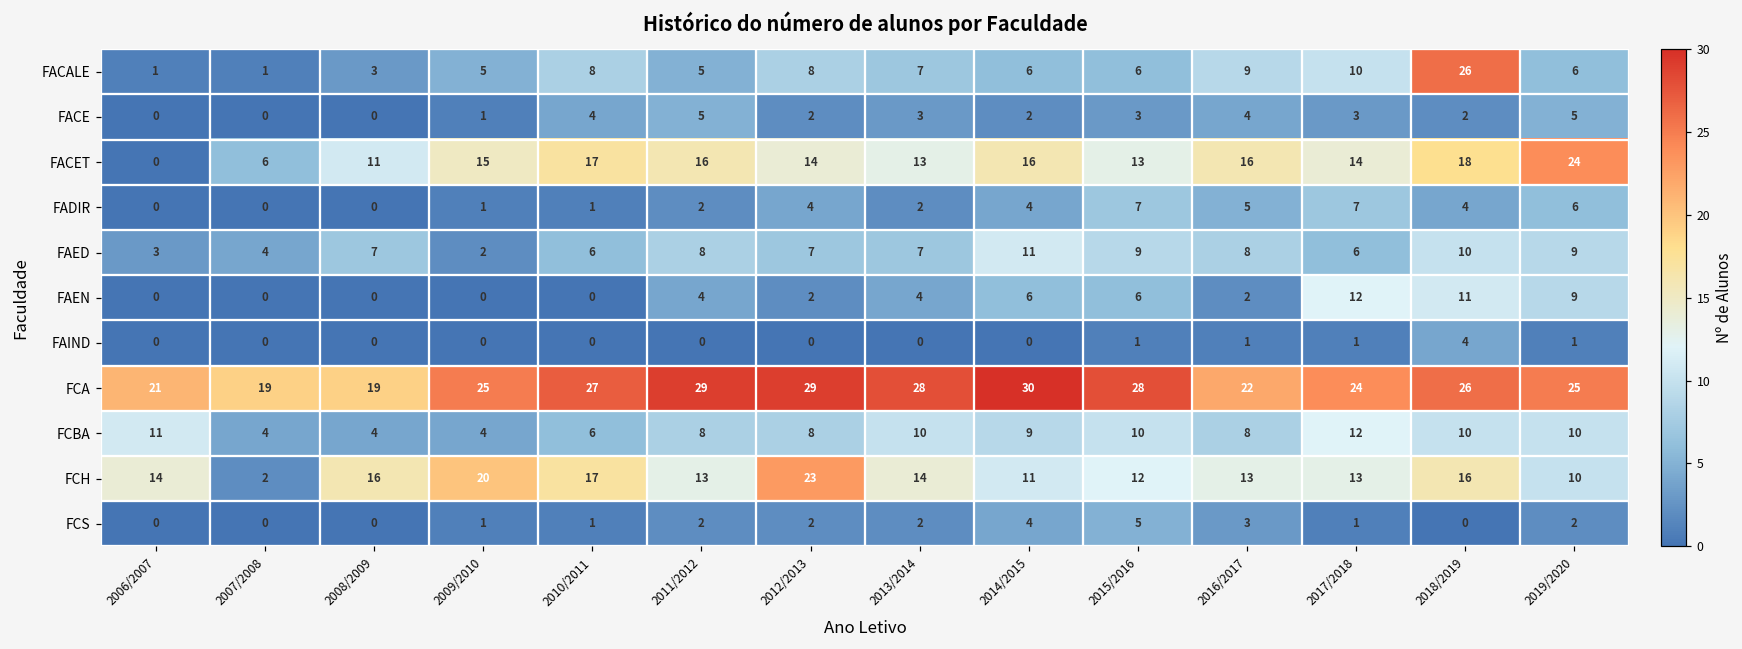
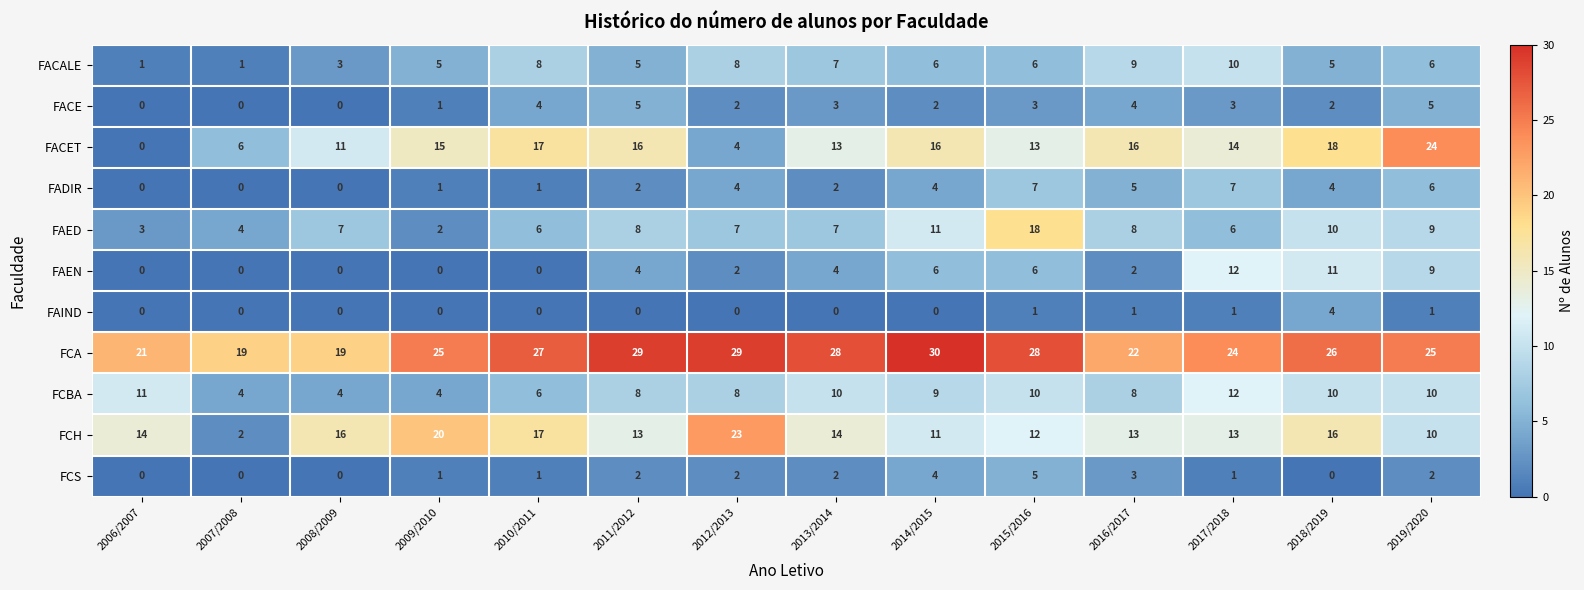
  {
    "FACALE": {
      "2006/2007": 1,
      "2007/2008": 1,
      "2008/2009": 3,
      "2009/2010": 5,
      "2010/2011": 8,
      "2011/2012": 5,
      "2012/2013": 8,
      "2013/2014": 7,
      "2014/2015": 6,
      "2015/2016": 6,
      "2016/2017": 9,
      "2017/2018": 10,
-     "2018/2019": 26,
+     "2018/2019": 5,
      "2019/2020": 6
    },
    "FACE": {
      "2006/2007": 0,
      "2007/2008": 0,
      "2008/2009": 0,
      "2009/2010": 1,
      "2010/2011": 4,
      "2011/2012": 5,
      "2012/2013": 2,
      "2013/2014": 3,
      "2014/2015": 2,
      "2015/2016": 3,
      "2016/2017": 4,
      "2017/2018": 3,
      "2018/2019": 2,
      "2019/2020": 5
    },
    "FACET": {
      "2006/2007": 0,
      "2007/2008": 6,
      "2008/2009": 11,
      "2009/2010": 15,
      "2010/2011": 17,
      "2011/2012": 16,
-     "2012/2013": 14,
+     "2012/2013": 4,
      "2013/2014": 13,
      "2014/2015": 16,
      "2015/2016": 13,
      "2016/2017": 16,
      "2017/2018": 14,
      "2018/2019": 18,
      "2019/2020": 24
    },
    "FADIR": {
      "2006/2007": 0,
      "2007/2008": 0,
      "2008/2009": 0,
      "2009/2010": 1,
      "2010/2011": 1,
      "2011/2012": 2,
      "2012/2013": 4,
      "2013/2014": 2,
      "2014/2015": 4,
      "2015/2016": 7,
      "2016/2017": 5,
      "2017/2018": 7,
      "2018/2019": 4,
      "2019/2020": 6
    },
    "FAED": {
      "2006/2007": 3,
      "2007/2008": 4,
      "2008/2009": 7,
      "2009/2010": 2,
      "2010/2011": 6,
      "2011/2012": 8,
      "2012/2013": 7,
      "2013/2014": 7,
      "2014/2015": 11,
-     "2015/2016": 9,
+     "2015/2016": 18,
      "2016/2017": 8,
      "2017/2018": 6,
      "2018/2019": 10,
      "2019/2020": 9
    },
    "FAEN": {
      "2006/2007": 0,
      "2007/2008": 0,
      "2008/2009": 0,
      "2009/2010": 0,
      "2010/2011": 0,
      "2011/2012": 4,
      "2012/2013": 2,
      "2013/2014": 4,
      "2014/2015": 6,
      "2015/2016": 6,
      "2016/2017": 2,
      "2017/2018": 12,
      "2018/2019": 11,
      "2019/2020": 9
    },
    "FAIND": {
      "2006/2007": 0,
      "2007/2008": 0,
      "2008/2009": 0,
      "2009/2010": 0,
      "2010/2011": 0,
      "2011/2012": 0,
      "2012/2013": 0,
      "2013/2014": 0,
      "2014/2015": 0,
      "2015/2016": 1,
      "2016/2017": 1,
      "2017/2018": 1,
      "2018/2019": 4,
      "2019/2020": 1
    },
    "FCA": {
      "2006/2007": 21,
      "2007/2008": 19,
      "2008/2009": 19,
      "2009/2010": 25,
      "2010/2011": 27,
      "2011/2012": 29,
      "2012/2013": 29,
      "2013/2014": 28,
      "2014/2015": 30,
      "2015/2016": 28,
      "2016/2017": 22,
      "2017/2018": 24,
      "2018/2019": 26,
      "2019/2020": 25
    },
    "FCBA": {
      "2006/2007": 11,
      "2007/2008": 4,
      "2008/2009": 4,
      "2009/2010": 4,
      "2010/2011": 6,
      "2011/2012": 8,
      "2012/2013": 8,
      "2013/2014": 10,
      "2014/2015": 9,
      "2015/2016": 10,
      "2016/2017": 8,
      "2017/2018": 12,
      "2018/2019": 10,
      "2019/2020": 10
    },
    "FCH": {
      "2006/2007": 14,
      "2007/2008": 2,
      "2008/2009": 16,
      "2009/2010": 20,
      "2010/2011": 17,
      "2011/2012": 13,
      "2012/2013": 23,
      "2013/2014": 14,
      "2014/2015": 11,
      "2015/2016": 12,
      "2016/2017": 13,
      "2017/2018": 13,
      "2018/2019": 16,
      "2019/2020": 10
    },
    "FCS": {
      "2006/2007": 0,
      "2007/2008": 0,
      "2008/2009": 0,
      "2009/2010": 1,
      "2010/2011": 1,
      "2011/2012": 2,
      "2012/2013": 2,
      "2013/2014": 2,
      "2014/2015": 4,
      "2015/2016": 5,
      "2016/2017": 3,
      "2017/2018": 1,
      "2018/2019": 0,
      "2019/2020": 2
    }
  }
